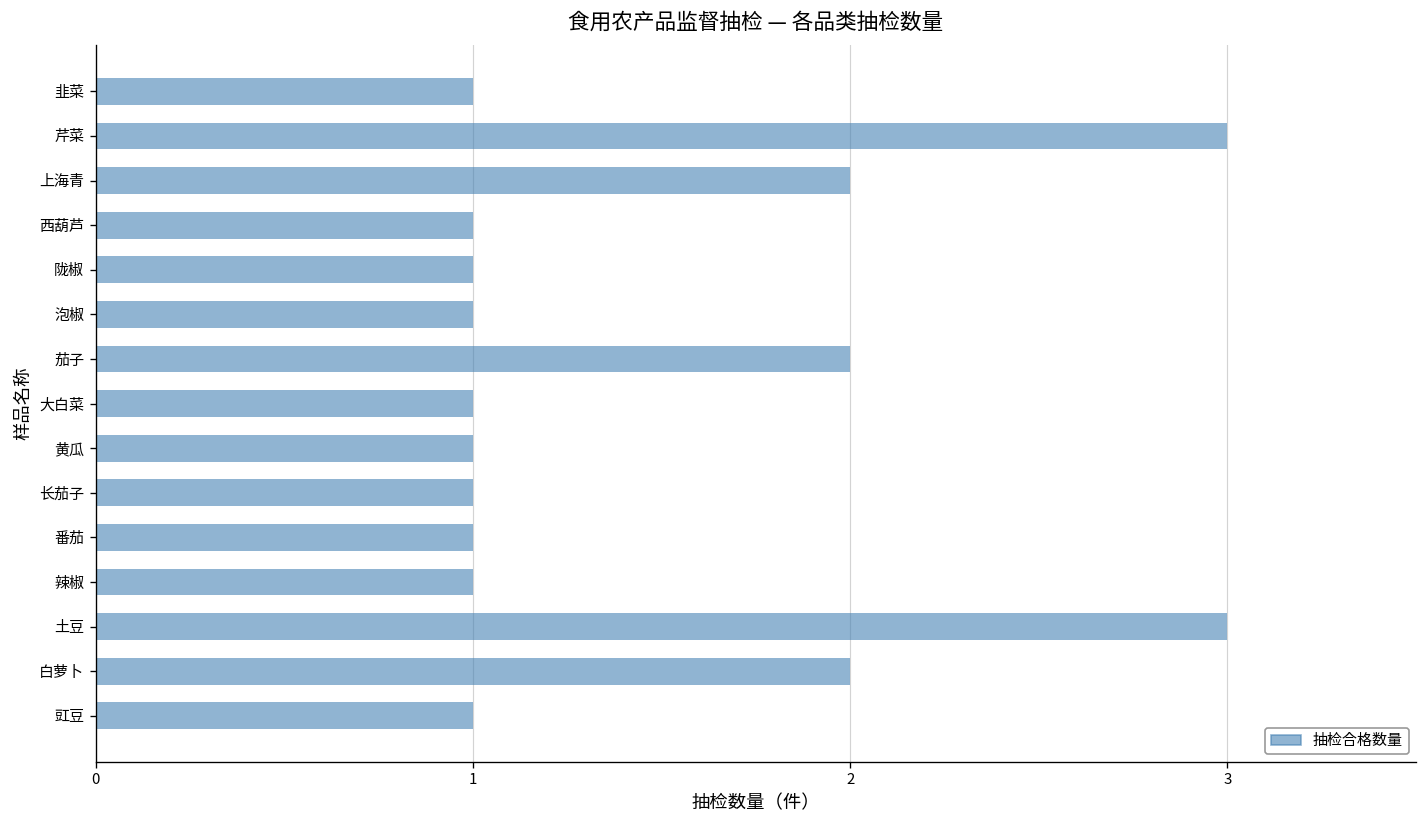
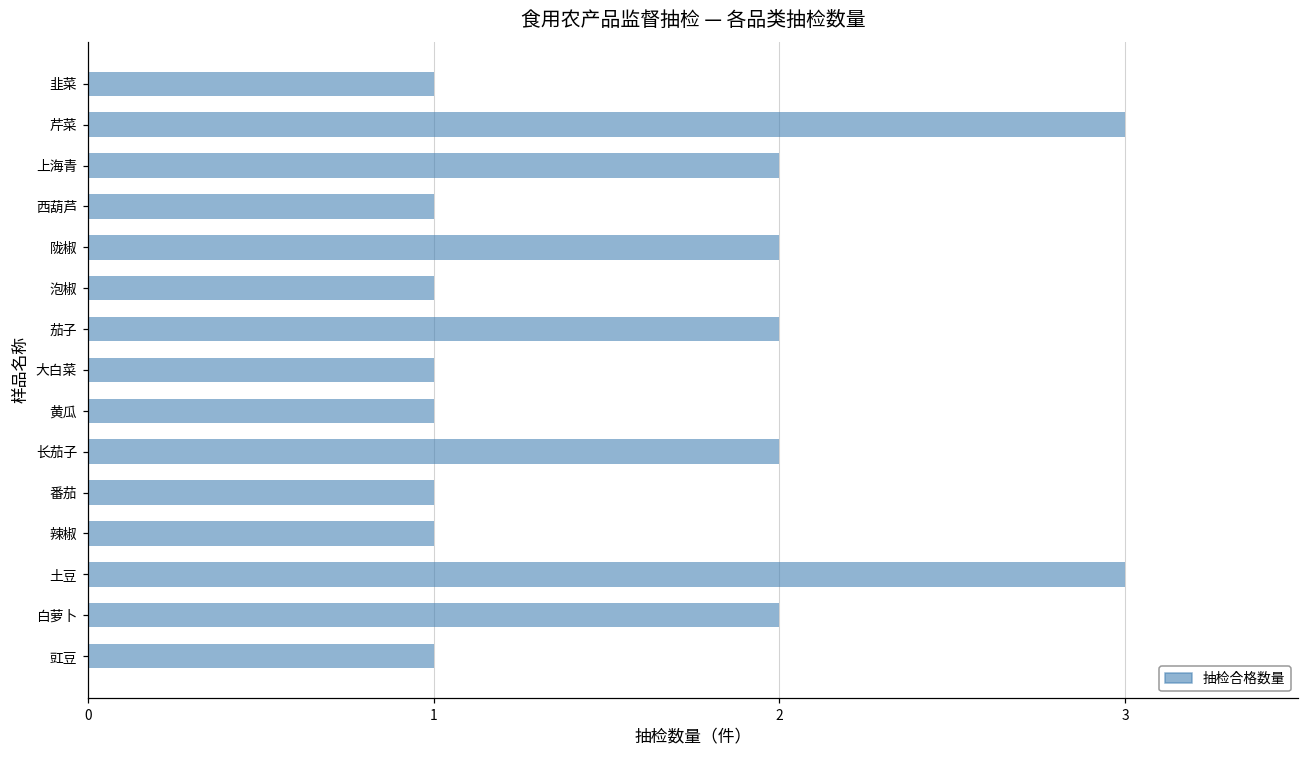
  {
    "韭菜": 1,
    "芹菜": 3,
    "上海青": 2,
    "西葫芦": 1,
-   "陇椒": 1,
+   "陇椒": 2,
    "泡椒": 1,
    "茄子": 2,
    "大白菜": 1,
    "黄瓜": 1,
-   "长茄子": 1,
+   "长茄子": 2,
    "番茄": 1,
    "辣椒": 1,
    "土豆": 3,
    "白萝卜": 2,
    "豇豆": 1
  }
